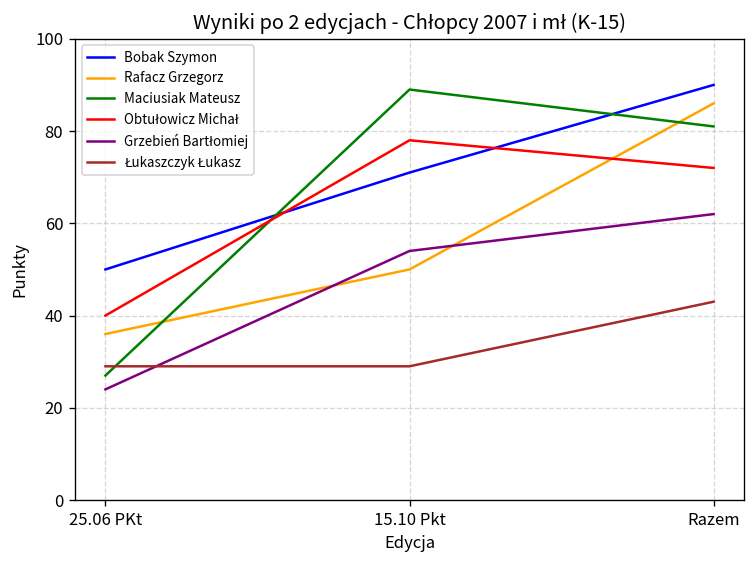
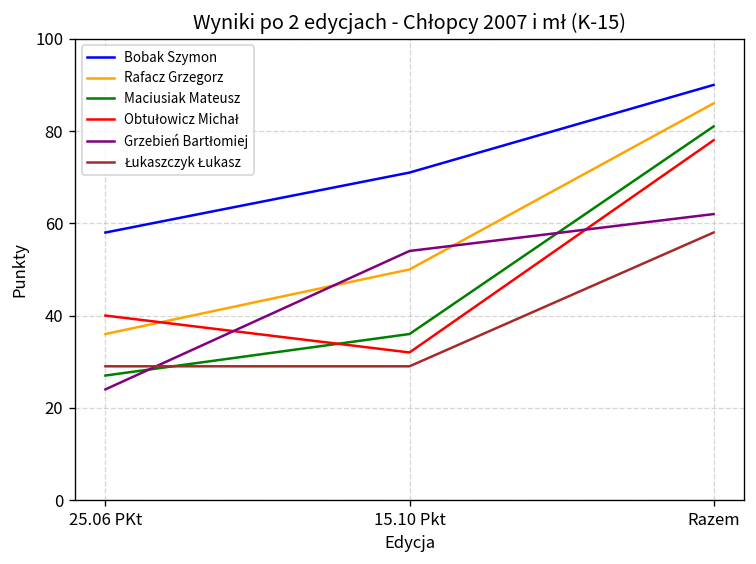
  {
    "Bobak Szymon": {
-     "25.06 PKt": 50,
+     "25.06 PKt": 58,
      "15.10 Pkt": 71,
      "Razem": 90
    },
    "Rafacz Grzegorz": {
      "25.06 PKt": 36,
      "15.10 Pkt": 50,
      "Razem": 86
    },
    "Maciusiak Mateusz": {
      "25.06 PKt": 27,
-     "15.10 Pkt": 89,
+     "15.10 Pkt": 36,
      "Razem": 81
    },
    "Obtułowicz Michał": {
      "25.06 PKt": 40,
-     "15.10 Pkt": 78,
-     "Razem": 72
+     "15.10 Pkt": 32,
+     "Razem": 78
    },
    "Grzebień Bartłomiej": {
      "25.06 PKt": 24,
      "15.10 Pkt": 54,
      "Razem": 62
    },
    "Łukaszczyk Łukasz": {
      "25.06 PKt": 29,
      "15.10 Pkt": 29,
-     "Razem": 43
+     "Razem": 58
    }
  }
